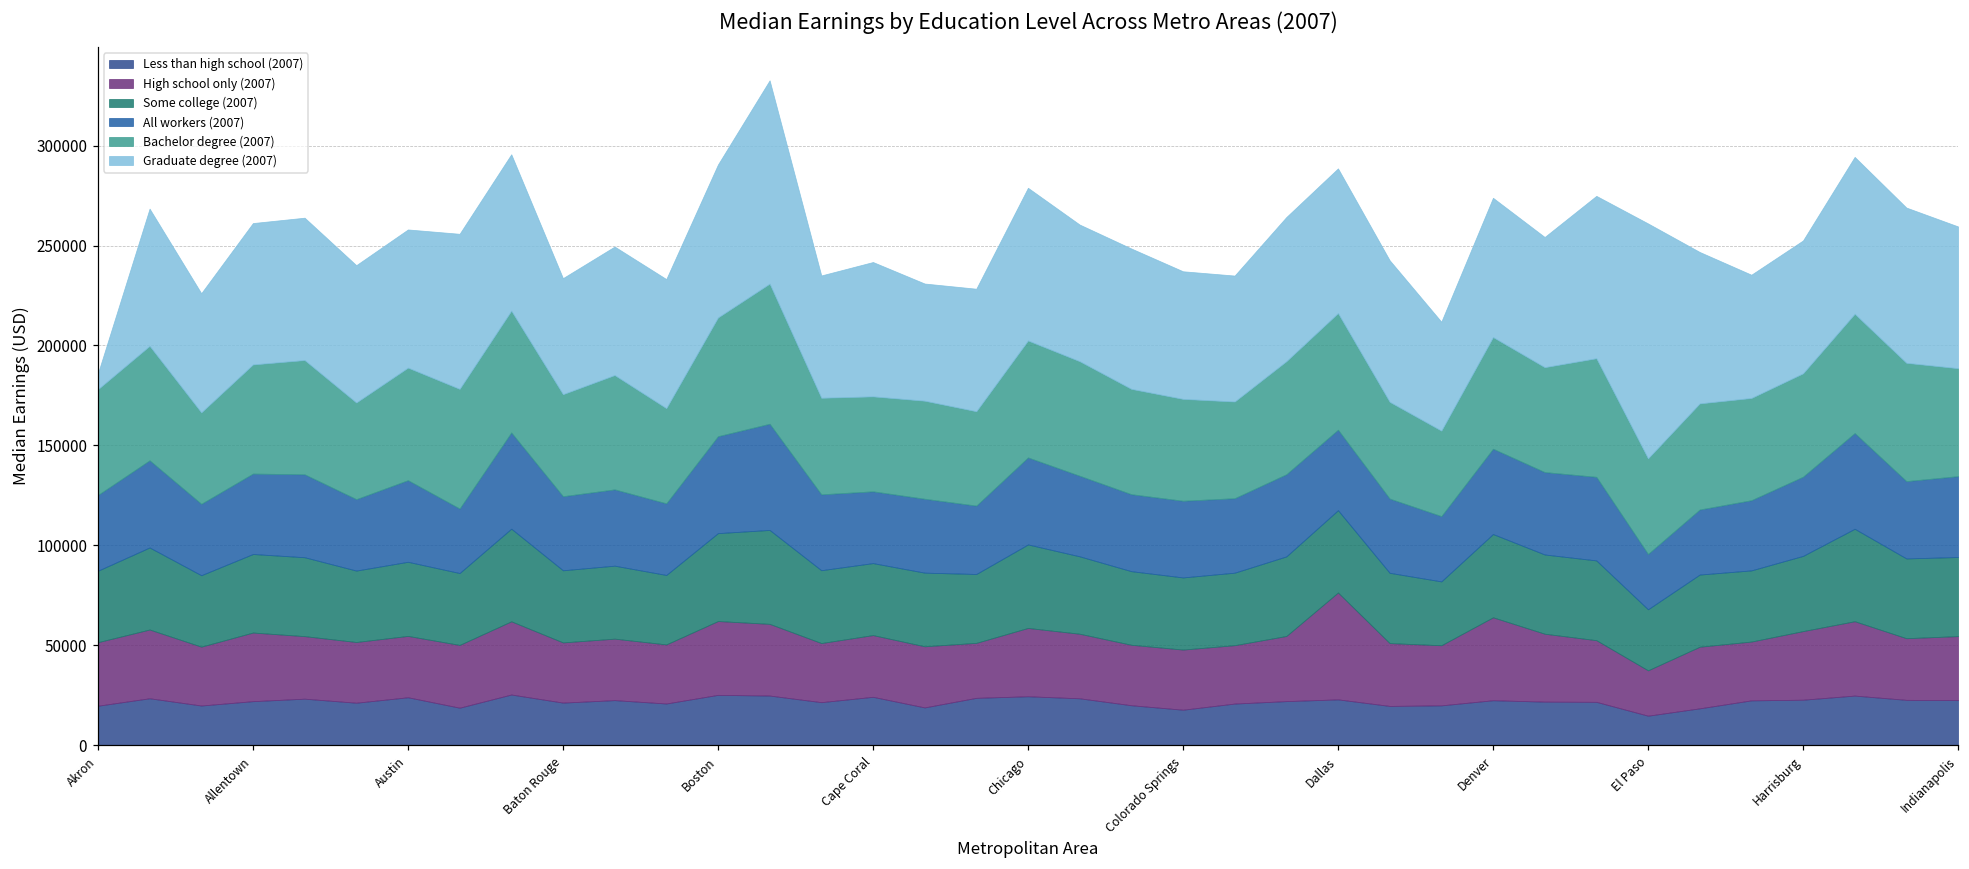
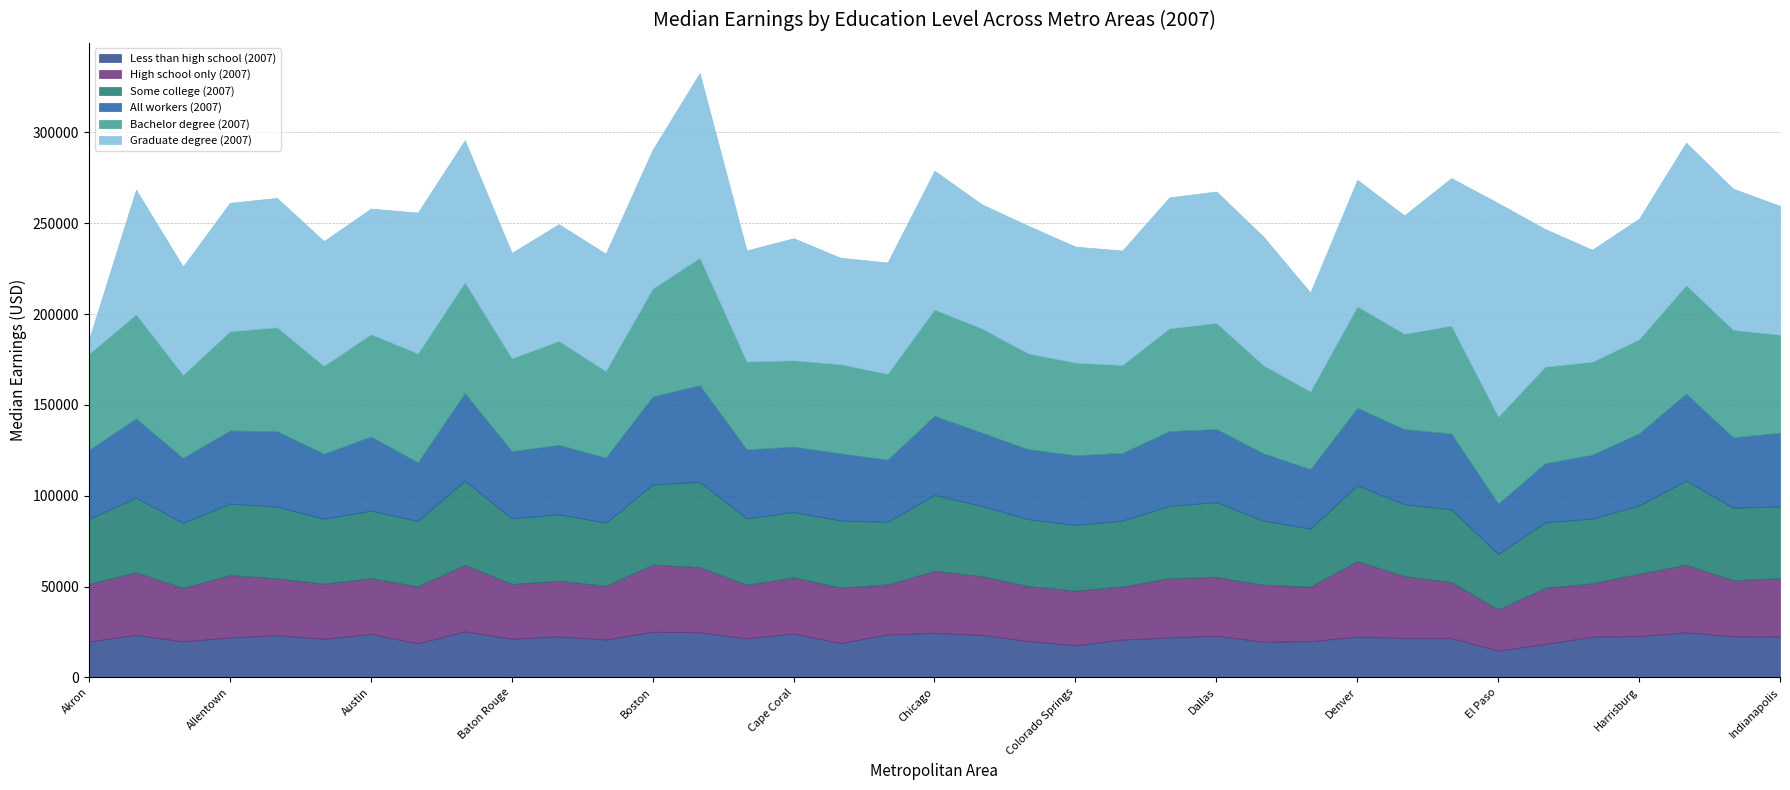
  {
    "High school only (2007)": {
      "Akron": 32000,
      "Allentown": 34000,
      "Austin": 31000,
      "Baton Rouge": 30000,
      "Boston": 37000,
      "Cape Coral": 31000,
      "Chicago": 34000,
      "Colorado Springs": 30000,
-     "Dallas": 53000,
+     "Dallas": 32000,
      "Denver": 42000,
      "El Paso": 23000,
      "Harrisburg": 34000,
      "Indianapolis": 32000
    },
    "Graduate degree (2007)": {
      "Akron": 8000,
      "Allentown": 71000,
      "Austin": 69000,
      "Baton Rouge": 58000,
      "Boston": 77000,
      "Cape Coral": 67000,
      "Chicago": 76000,
      "Colorado Springs": 64000,
      "Dallas": 72000,
      "Denver": 70000,
      "El Paso": 118000,
      "Harrisburg": 66000,
      "Indianapolis": 71000
    }
  }
